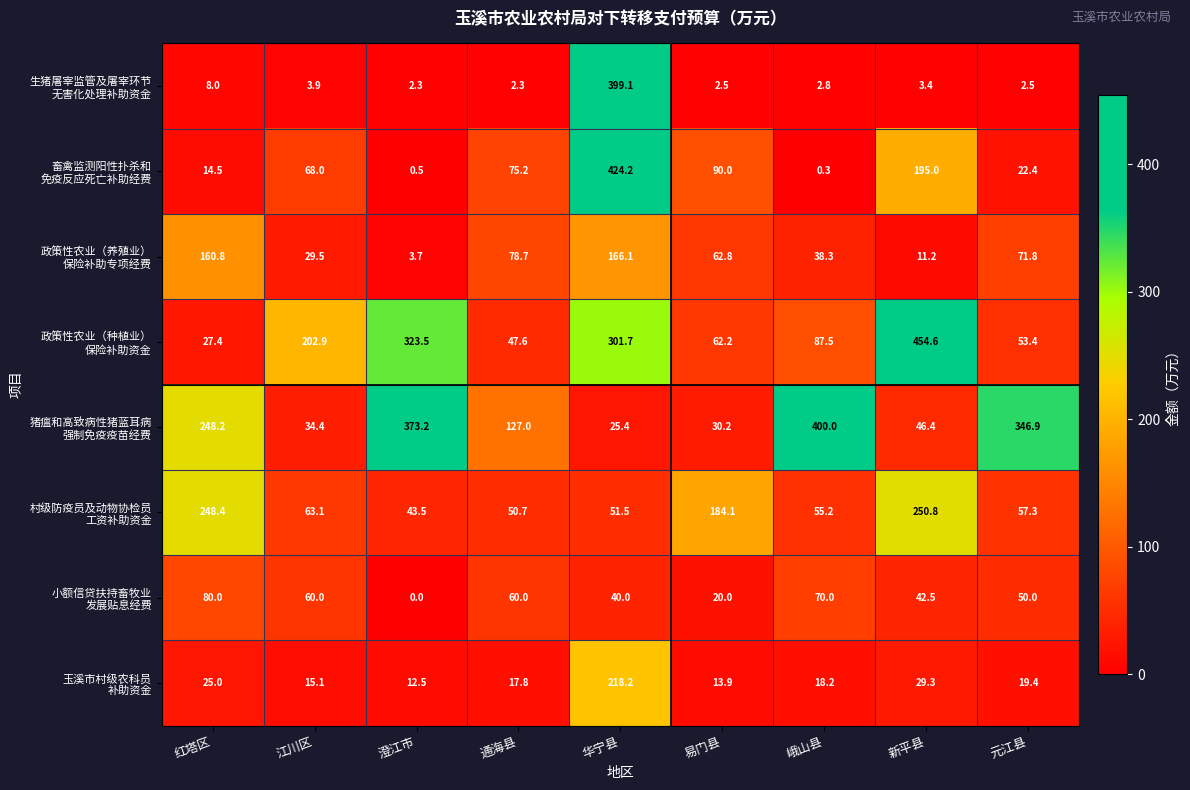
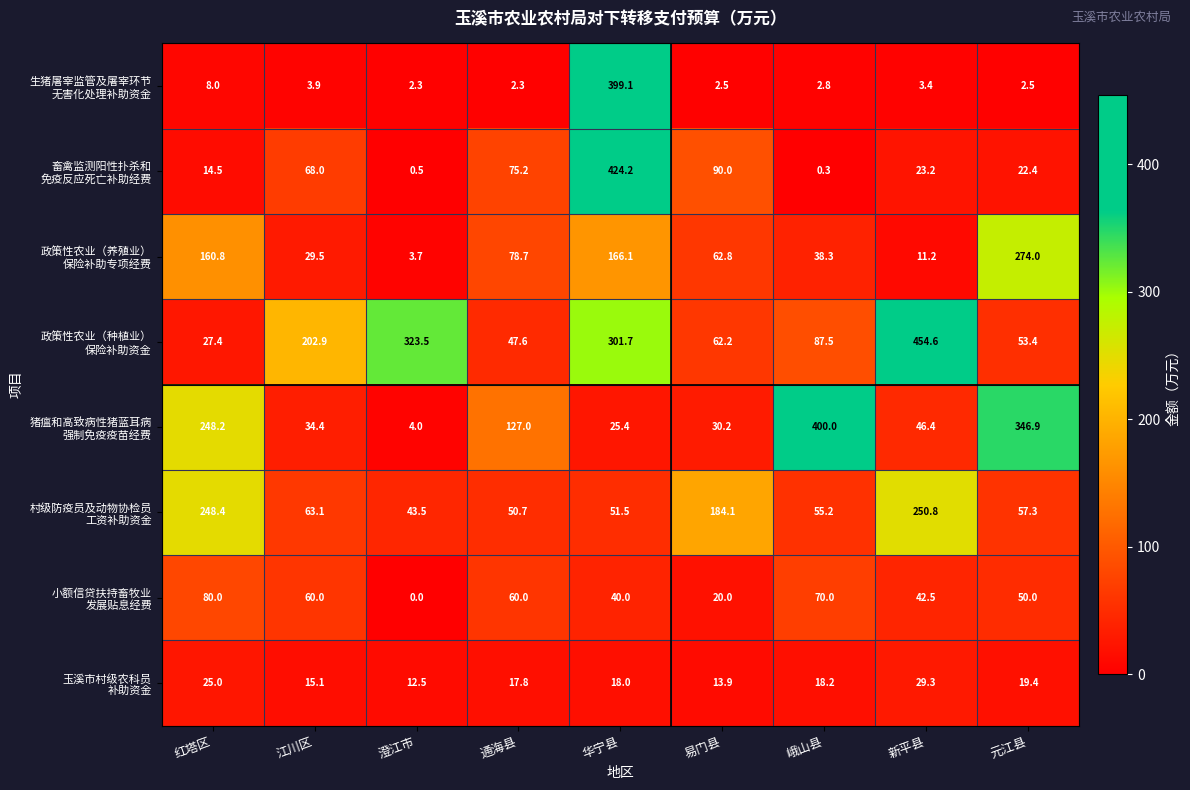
  {
    "生猪屠宰监管及屠宰环节 无害化处理补助资金": {
      "红塔区": 8.0,
      "江川区": 3.9,
      "澄江市": 2.3,
      "通海县": 2.3,
      "华宁县": 399.1,
      "易门县": 2.5,
      "峨山县": 2.8,
      "新平县": 3.4,
      "元江县": 2.5
    },
    "畜禽监测阳性扑杀和 免疫反应死亡补助经费": {
      "红塔区": 14.5,
      "江川区": 68.0,
      "澄江市": 0.5,
      "通海县": 75.2,
      "华宁县": 424.2,
      "易门县": 90.0,
      "峨山县": 0.3,
-     "新平县": 195.0,
+     "新平县": 23.2,
      "元江县": 22.4
    },
    "政策性农业（养殖业） 保险补助专项经费": {
      "红塔区": 160.8,
      "江川区": 29.5,
      "澄江市": 3.7,
      "通海县": 78.7,
      "华宁县": 166.1,
      "易门县": 62.8,
      "峨山县": 38.3,
      "新平县": 11.2,
-     "元江县": 71.8
+     "元江县": 274.0
    },
    "政策性农业（种植业） 保险补助资金": {
      "红塔区": 27.4,
      "江川区": 202.9,
      "澄江市": 323.5,
      "通海县": 47.6,
      "华宁县": 301.7,
      "易门县": 62.2,
      "峨山县": 87.5,
      "新平县": 454.6,
      "元江县": 53.4
    },
    "猪瘟和高致病性猪蓝耳病 强制免疫疫苗经费": {
      "红塔区": 248.2,
      "江川区": 34.4,
-     "澄江市": 373.2,
+     "澄江市": 4.0,
      "通海县": 127.0,
      "华宁县": 25.4,
      "易门县": 30.2,
      "峨山县": 400.0,
      "新平县": 46.4,
      "元江县": 346.9
    },
    "村级防疫员及动物协检员 工资补助资金": {
      "红塔区": 248.4,
      "江川区": 63.1,
      "澄江市": 43.5,
      "通海县": 50.7,
      "华宁县": 51.5,
      "易门县": 184.1,
      "峨山县": 55.2,
      "新平县": 250.8,
      "元江县": 57.3
    },
    "小额信贷扶持畜牧业 发展贴息经费": {
      "红塔区": 80.0,
      "江川区": 60.0,
      "澄江市": 0.0,
      "通海县": 60.0,
      "华宁县": 40.0,
      "易门县": 20.0,
      "峨山县": 70.0,
      "新平县": 42.5,
      "元江县": 50.0
    },
    "玉溪市村级农科员 补助资金": {
      "红塔区": 25.0,
      "江川区": 15.1,
      "澄江市": 12.5,
      "通海县": 17.8,
-     "华宁县": 218.2,
+     "华宁县": 18.0,
      "易门县": 13.9,
      "峨山县": 18.2,
      "新平县": 29.3,
      "元江县": 19.4
    }
  }
